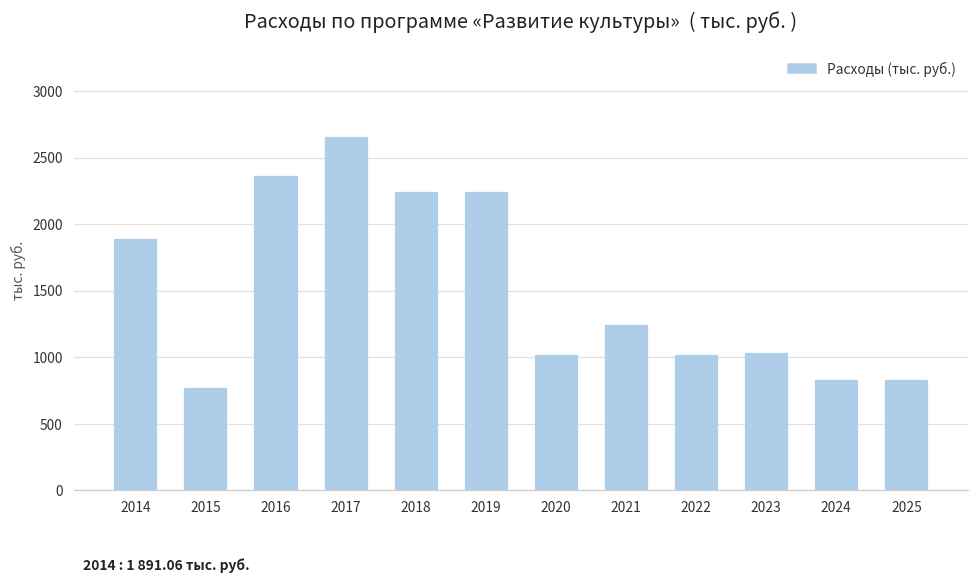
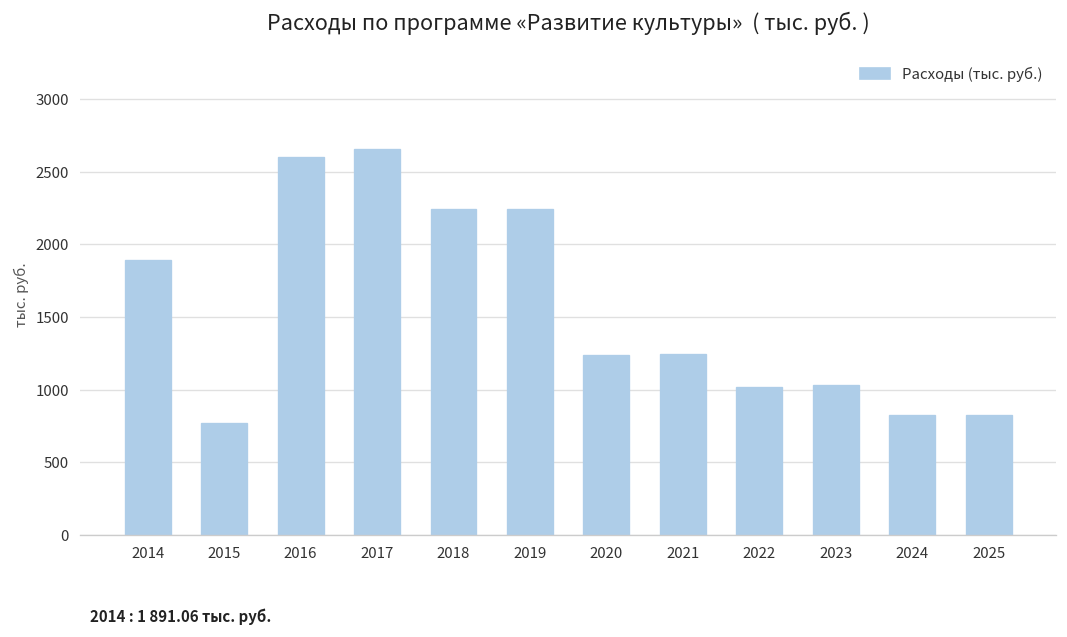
  {
    "2014": 1890,
    "2015": 770,
-   "2016": 2360,
+   "2016": 2600,
    "2017": 2650,
    "2018": 2240,
    "2019": 2240,
-   "2020": 1010,
+   "2020": 1240,
    "2021": 1240,
    "2022": 1020,
    "2023": 1030,
    "2024": 830,
    "2025": 830
  }
